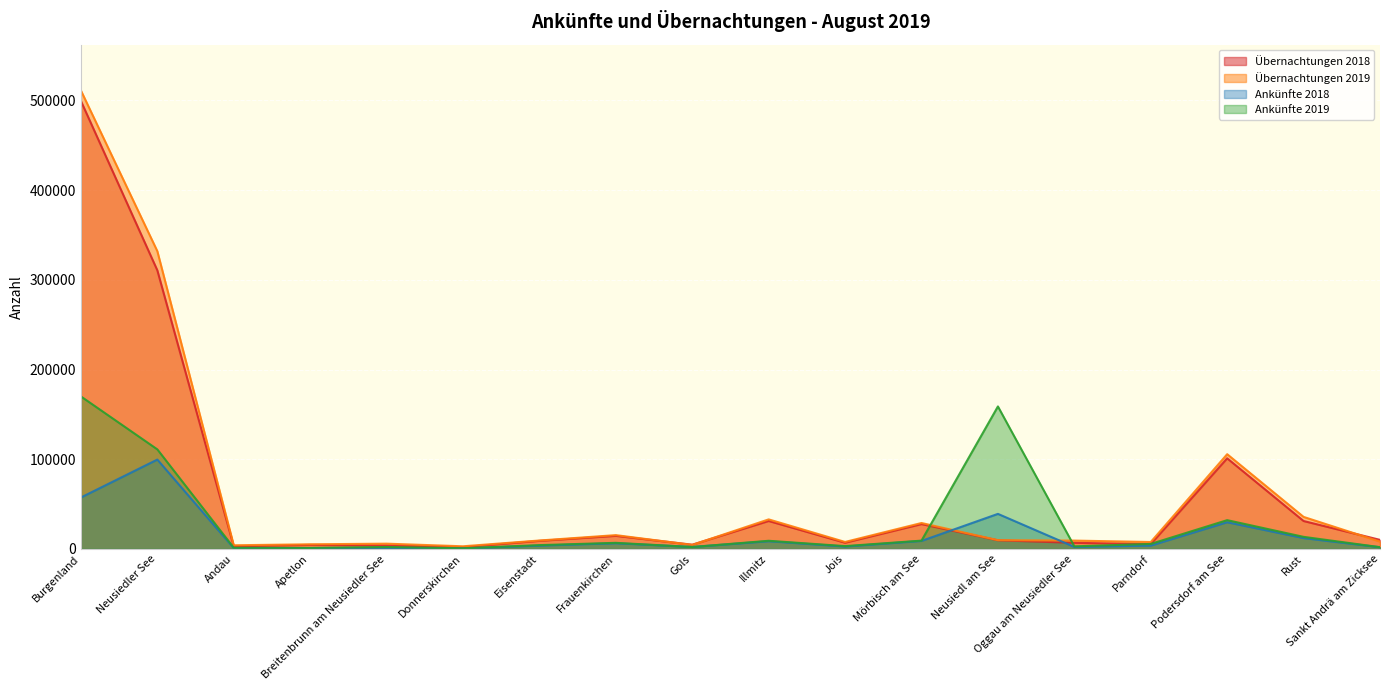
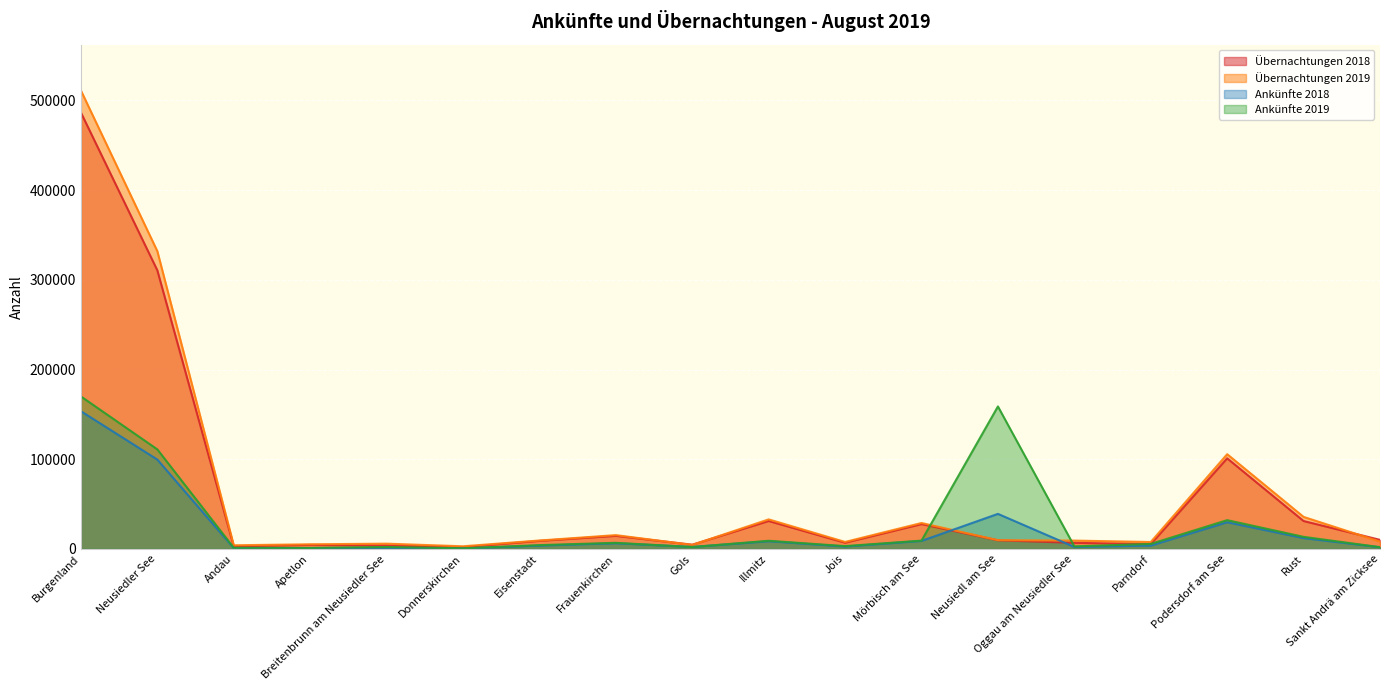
  {
    "Übernachtungen 2018": {
-     "Burgenland": 500000,
+     "Burgenland": 490000,
      "Neusiedler See": 310000,
      "Podersdorf am See": 100000,
      "Rust": 30000
    },
    "Übernachtungen 2019": {
      "Burgenland": 510000,
      "Neusiedler See": 330000,
      "Podersdorf am See": 110000,
      "Rust": 40000
    },
    "Ankünfte 2018": {
-     "Burgenland": 60000,
+     "Burgenland": 150000,
      "Neusiedler See": 100000,
      "Neusiedl am See": 40000
    },
    "Ankünfte 2019": {
      "Burgenland": 170000,
      "Neusiedler See": 110000,
      "Neusiedl am See": 160000
    }
  }
